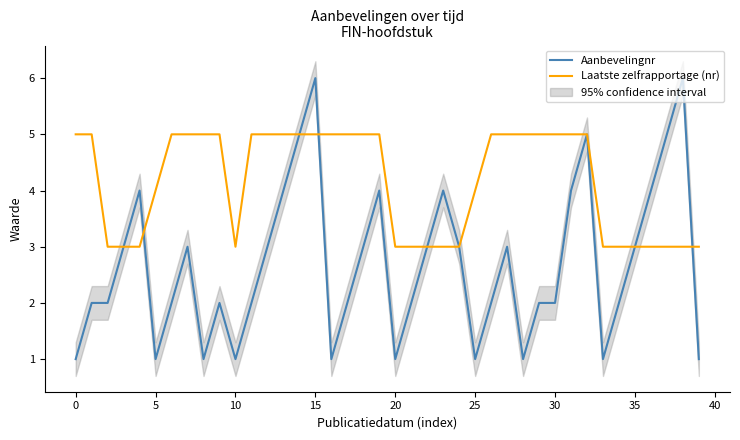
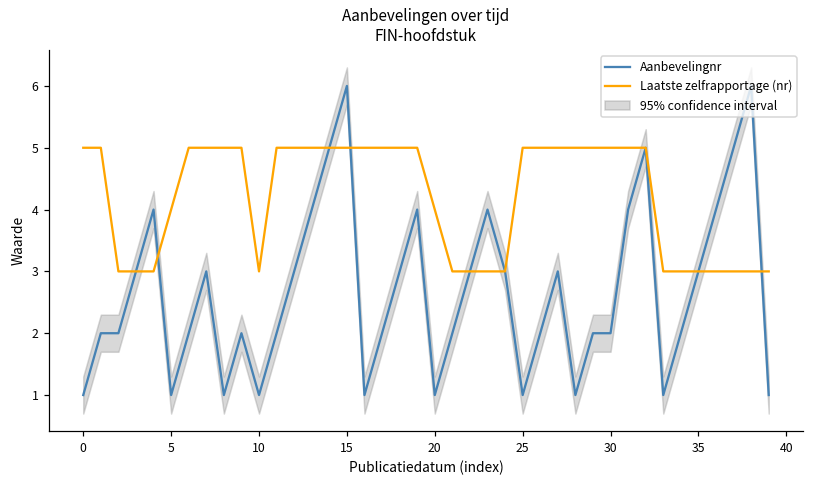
  {
    "Aanbevelingnr": {
      "0": 1,
      "5": 1,
      "10": 1,
      "15": 6,
      "20": 1,
      "25": 1,
      "30": 2
    },
    "Laatste zelfrapportage (nr)": {
      "0": 5,
      "5": 4,
      "10": 3,
      "15": 5,
-     "20": 3,
-     "25": 4,
+     "20": 4,
+     "25": 5,
      "30": 5
    }
  }
